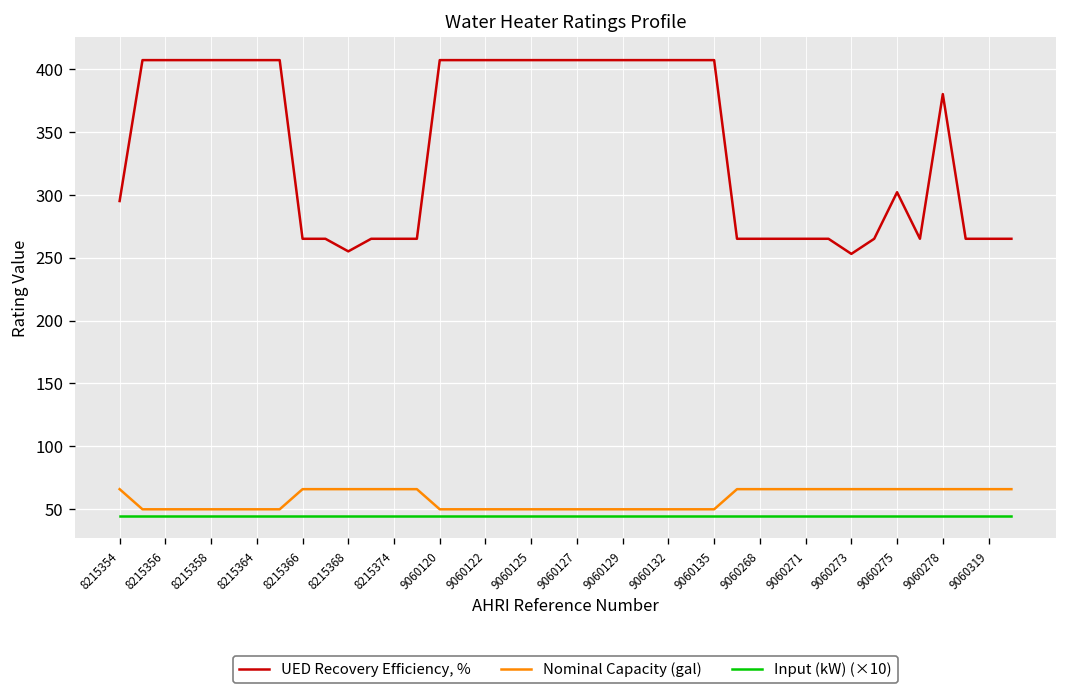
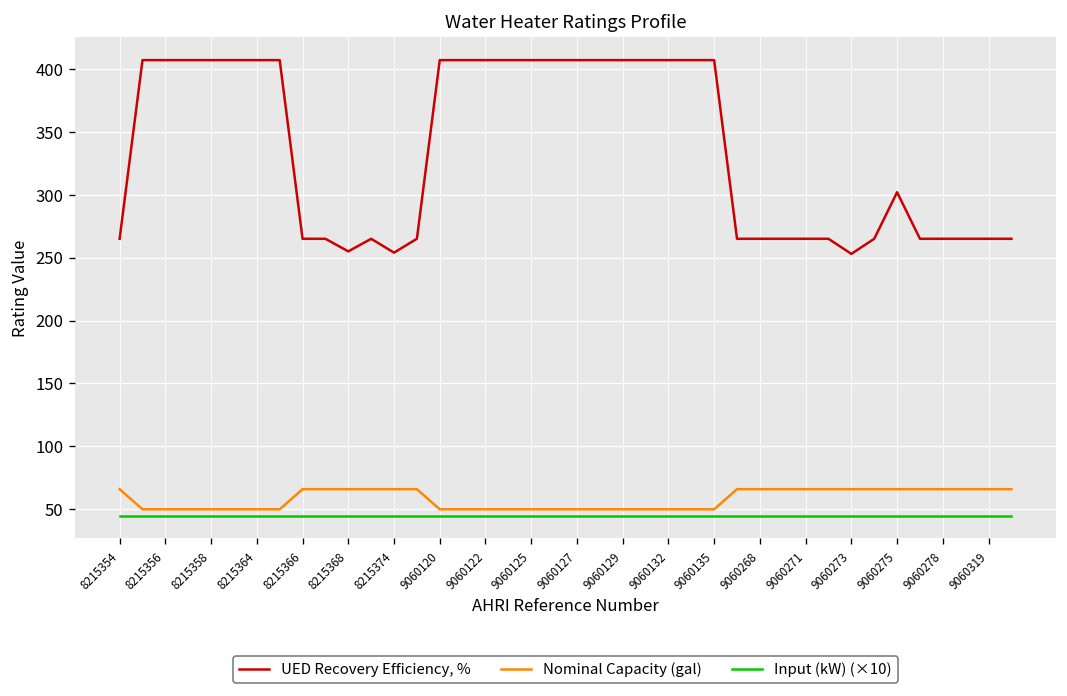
  {
    "UED Recovery Efficiency, %": {
-     "8215354": 295,
+     "8215354": 265,
      "8215356": 407,
      "8215358": 407,
      "8215364": 407,
      "8215366": 265,
      "8215368": 255,
-     "8215374": 265,
+     "8215374": 254,
      "9060120": 407,
      "9060122": 407,
      "9060125": 407,
      "9060127": 407,
      "9060129": 407,
      "9060132": 407,
      "9060135": 407,
      "9060268": 265,
      "9060271": 265,
      "9060273": 253,
      "9060275": 302,
-     "9060278": 380,
+     "9060278": 265,
      "9060319": 265
    },
    "Nominal Capacity (gal)": {
      "8215354": 66,
      "8215356": 50,
      "8215358": 50,
      "8215364": 50,
      "8215366": 66,
      "8215368": 66,
      "8215374": 66,
      "9060120": 50,
      "9060122": 50,
      "9060125": 50,
      "9060127": 50,
      "9060129": 50,
      "9060132": 50,
      "9060135": 50,
      "9060268": 66,
      "9060271": 66,
      "9060273": 66,
      "9060275": 66,
      "9060278": 66,
      "9060319": 66
    },
    "Input (kW) (×10)": {
      "8215354": 45,
      "8215356": 45,
      "8215358": 45,
      "8215364": 45,
      "8215366": 45,
      "8215368": 45,
      "8215374": 45,
      "9060120": 45,
      "9060122": 45,
      "9060125": 45,
      "9060127": 45,
      "9060129": 45,
      "9060132": 45,
      "9060135": 45,
      "9060268": 45,
      "9060271": 45,
      "9060273": 45,
      "9060275": 45,
      "9060278": 45,
      "9060319": 45
    }
  }
